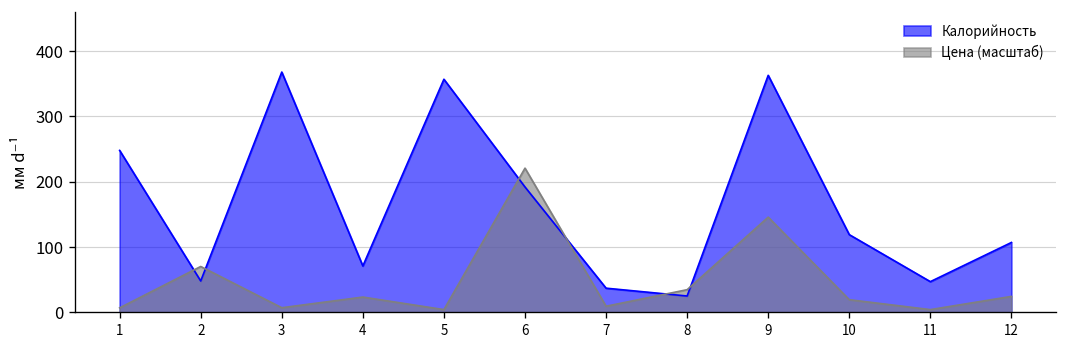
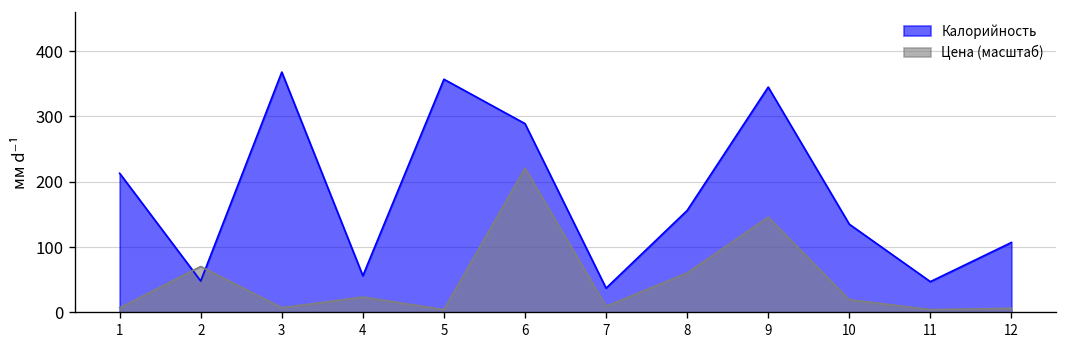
  {
    "Калорийность": {
-     "1": 250,
+     "1": 210,
      "2": 50,
      "3": 370,
-     "4": 70,
+     "4": 60,
      "5": 360,
-     "6": 190,
+     "6": 290,
      "7": 40,
-     "8": 30,
-     "9": 360,
-     "10": 120,
+     "8": 160,
+     "9": 350,
+     "10": 140,
      "11": 50,
      "12": 110
    },
    "Цена (масштаб)": {
      "1": 10,
      "2": 70,
      "3": 10,
      "4": 20,
      "5": 0,
      "6": 220,
      "7": 10,
-     "8": 30,
+     "8": 60,
      "9": 150,
      "10": 20,
      "11": 0,
-     "12": 20
+     "12": 10
    }
  }
